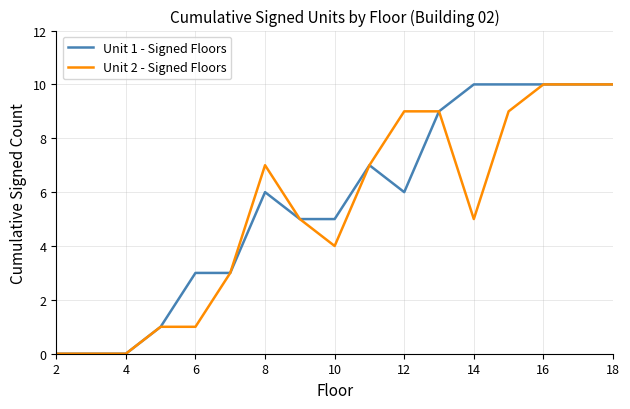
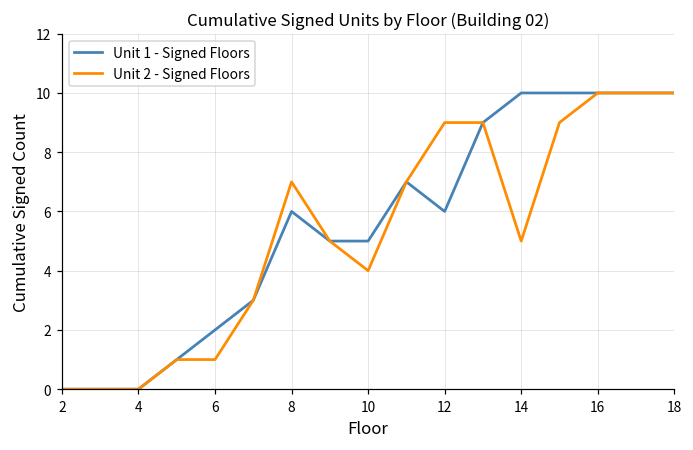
  {
    "Unit 1 - Signed Floors": {
-     "6": 3,
+     "6": 2,
      "8": 6,
      "10": 5,
      "12": 6,
      "14": 10
    },
    "Unit 2 - Signed Floors": {
      "6": 1,
      "8": 7,
      "10": 4,
      "12": 9,
      "14": 5
    }
  }
